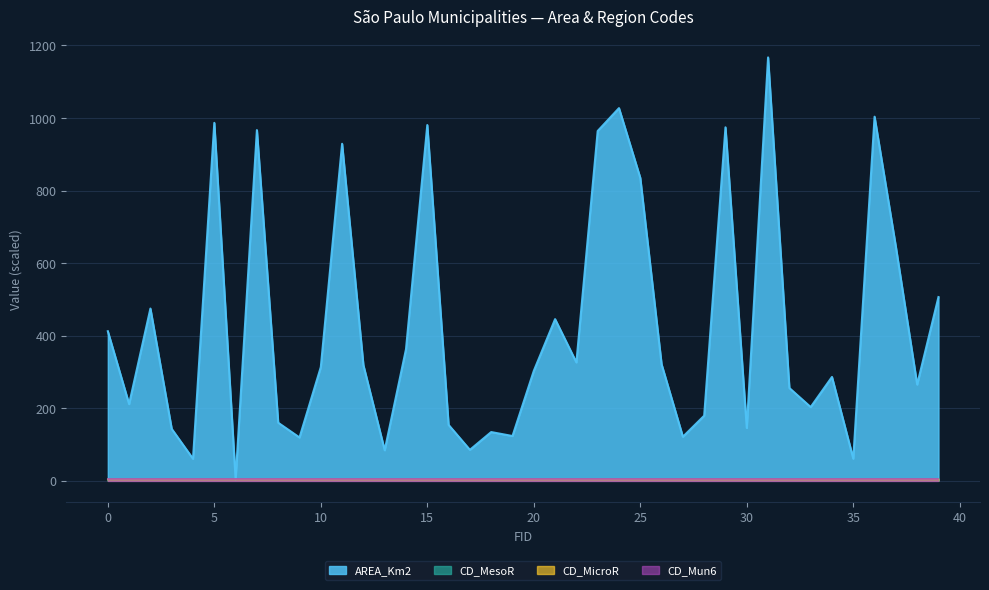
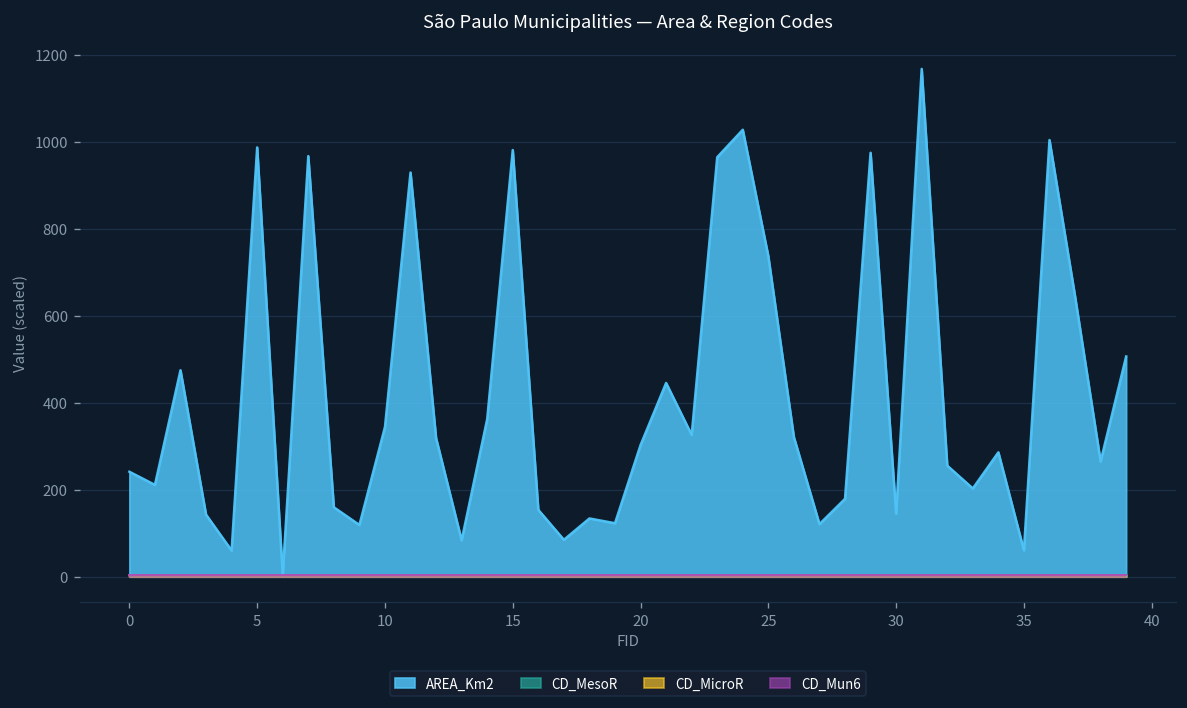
  {
    "AREA_Km2": {
-     "0": 410,
+     "0": 240,
      "5": 990,
-     "10": 310,
+     "10": 340,
      "15": 980,
      "20": 300,
-     "25": 830,
+     "25": 740,
      "30": 150,
      "35": 60
    },
    "CD_Mun6": {
      "0": 0,
      "5": 0,
      "10": 0,
      "15": 0,
      "20": 0,
      "25": 0,
      "30": 0,
      "35": 0
    }
  }
